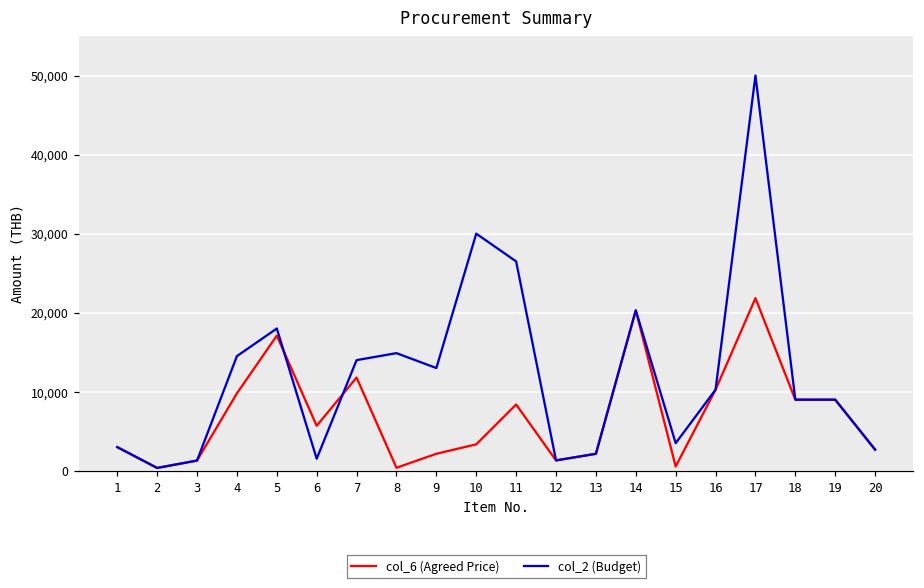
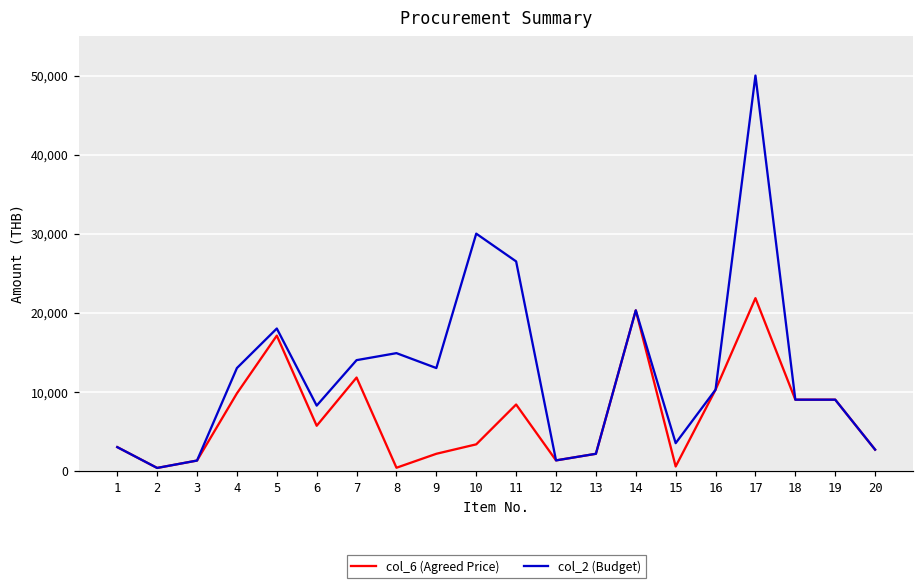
  {
    "col_6 (Agreed Price)": {
      "4": "10,000",
      "5": "17,000",
      "6": "6,000",
      "7": "12,000",
      "8": "0",
      "9": "2,000",
      "10": "3,000",
      "11": "8,000",
      "15": "1,000",
      "17": "22,000"
    },
    "col_2 (Budget)": {
-     "4": "15,000",
+     "4": "13,000",
      "5": "18,000",
-     "6": "2,000",
+     "6": "8,000",
      "7": "14,000",
      "8": "15,000",
      "9": "13,000",
      "10": "30,000",
      "11": "26,000",
      "15": "4,000",
      "17": "50,000"
    }
  }
